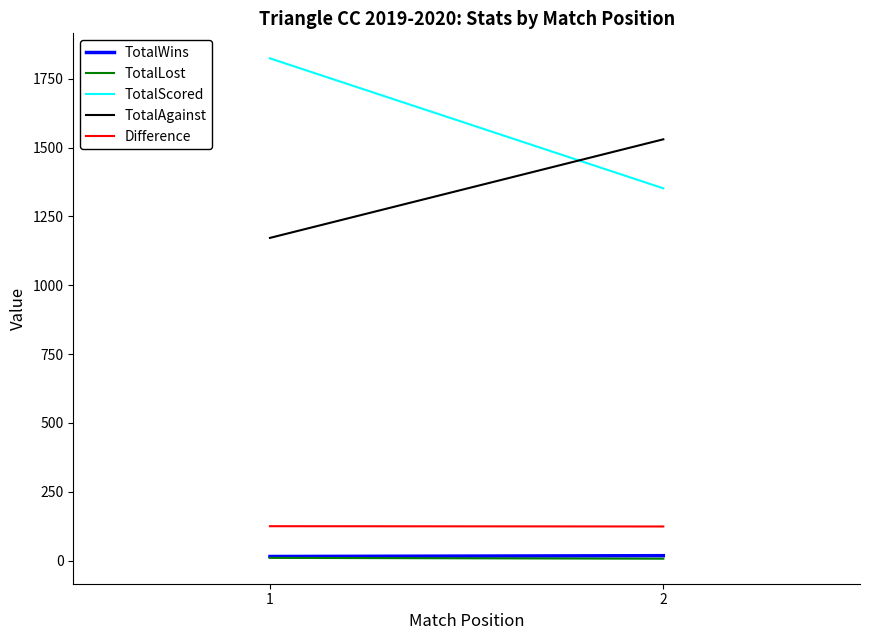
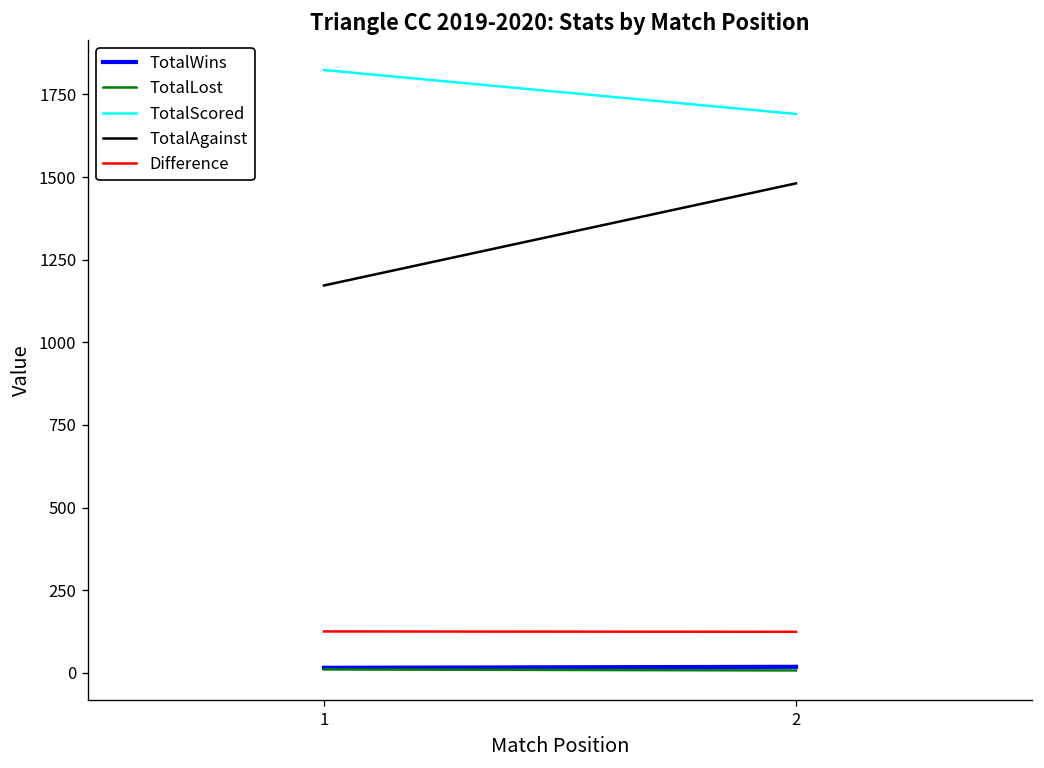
  {
    "TotalWins": {
      "2": 20
    },
    "TotalLost": {
      "2": 10
    },
    "TotalScored": {
      "1": 1820,
-     "2": 1350
+     "2": 1690
    },
    "TotalAgainst": {
      "1": 1170,
-     "2": 1530
+     "2": 1480
    },
    "Difference": {
      "1": 130,
      "2": 120
    }
  }
